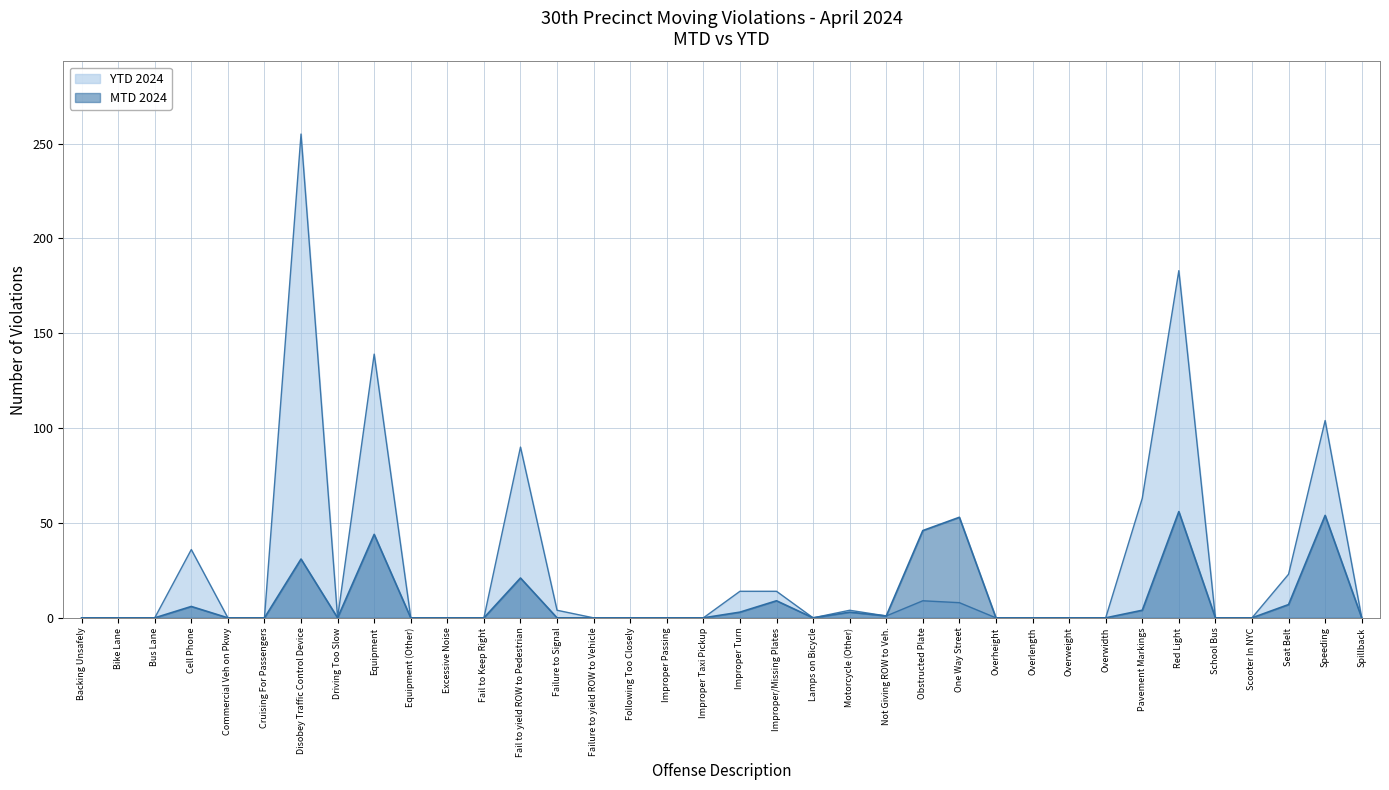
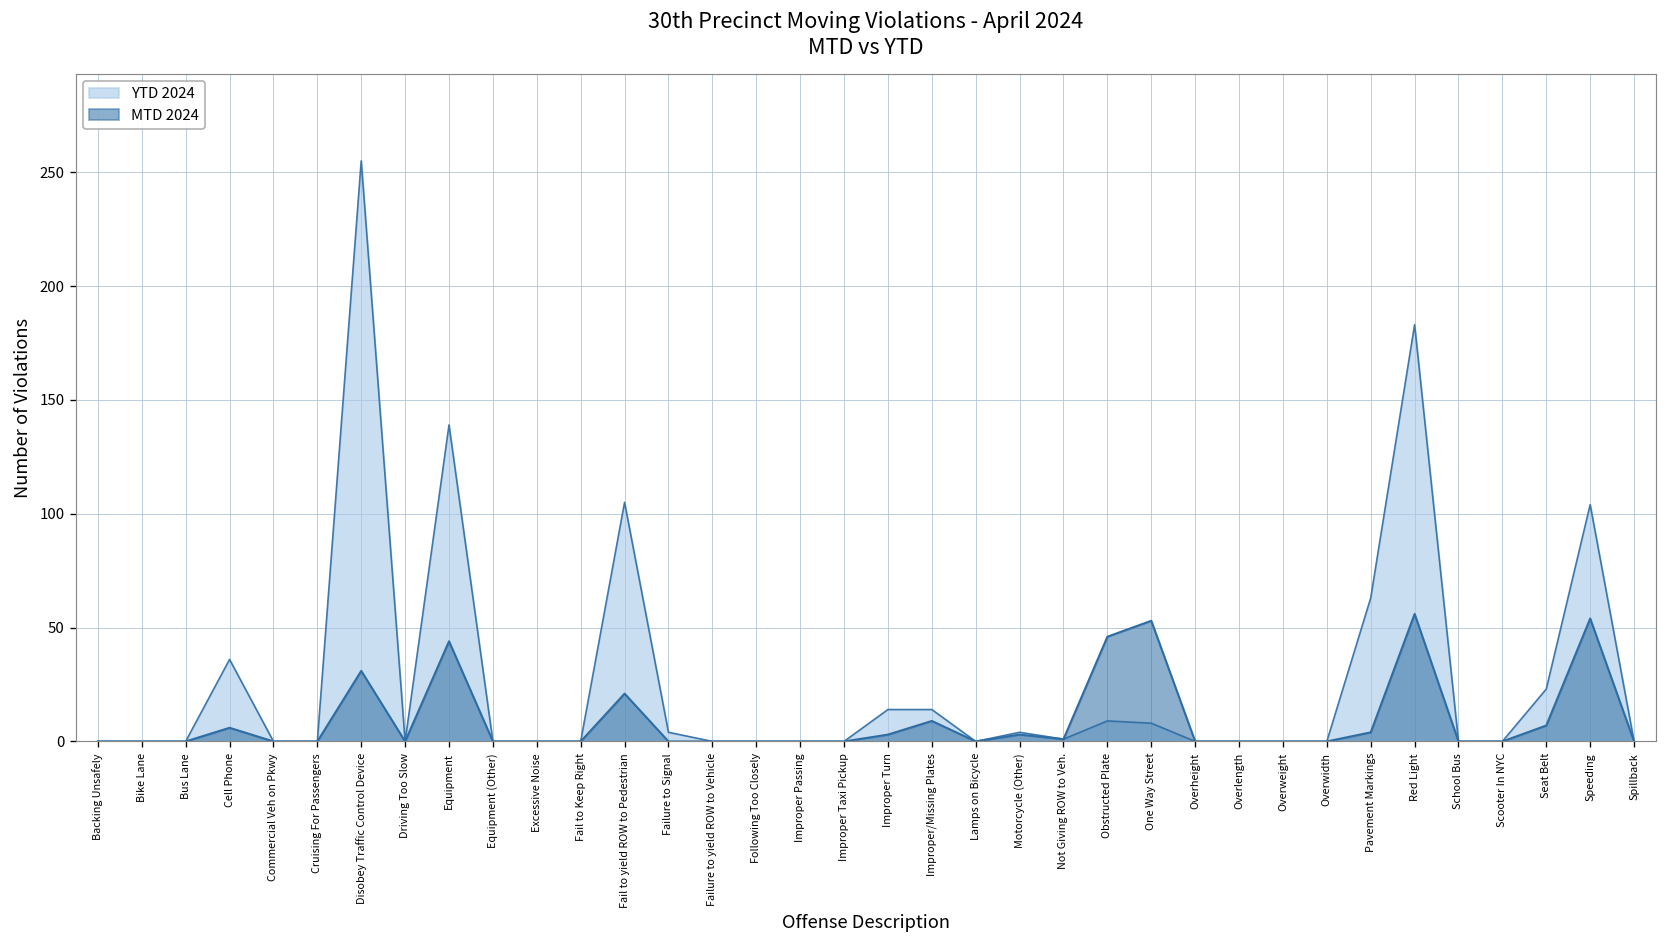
  {
    "YTD 2024": {
      "Cell Phone": 36,
      "Disobey Traffic Control Device": 255,
      "Equipment": 139,
-     "Fail to yield ROW to Pedestrian": 90,
+     "Fail to yield ROW to Pedestrian": 105,
      "Failure to Signal": 4,
      "Improper Turn": 14,
      "Improper/Missing Plates": 14,
      "Obstructed Plate": 9,
      "One Way Street": 8,
      "Pavement Markings": 63,
      "Red Light": 183,
      "Seat Belt": 23,
      "Speeding": 104
    },
    "MTD 2024": {
      "Cell Phone": 6,
      "Disobey Traffic Control Device": 31,
      "Equipment": 44,
      "Fail to yield ROW to Pedestrian": 21,
      "Failure to Signal": 0,
      "Improper Turn": 3,
      "Improper/Missing Plates": 9,
      "Obstructed Plate": 46,
      "One Way Street": 53,
      "Pavement Markings": 4,
      "Red Light": 56,
      "Seat Belt": 7,
      "Speeding": 54
    }
  }
